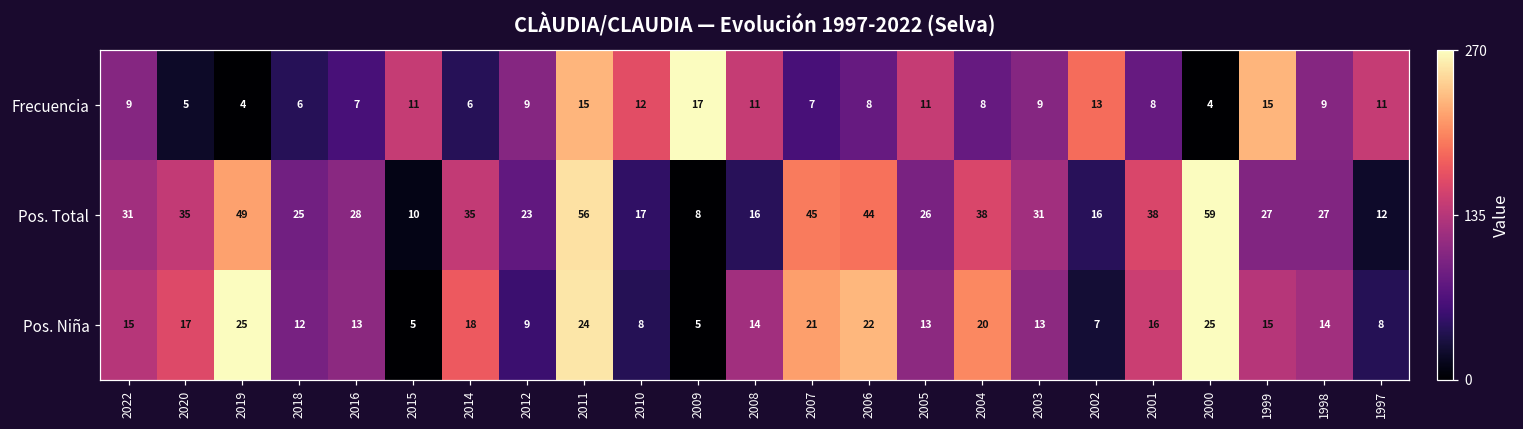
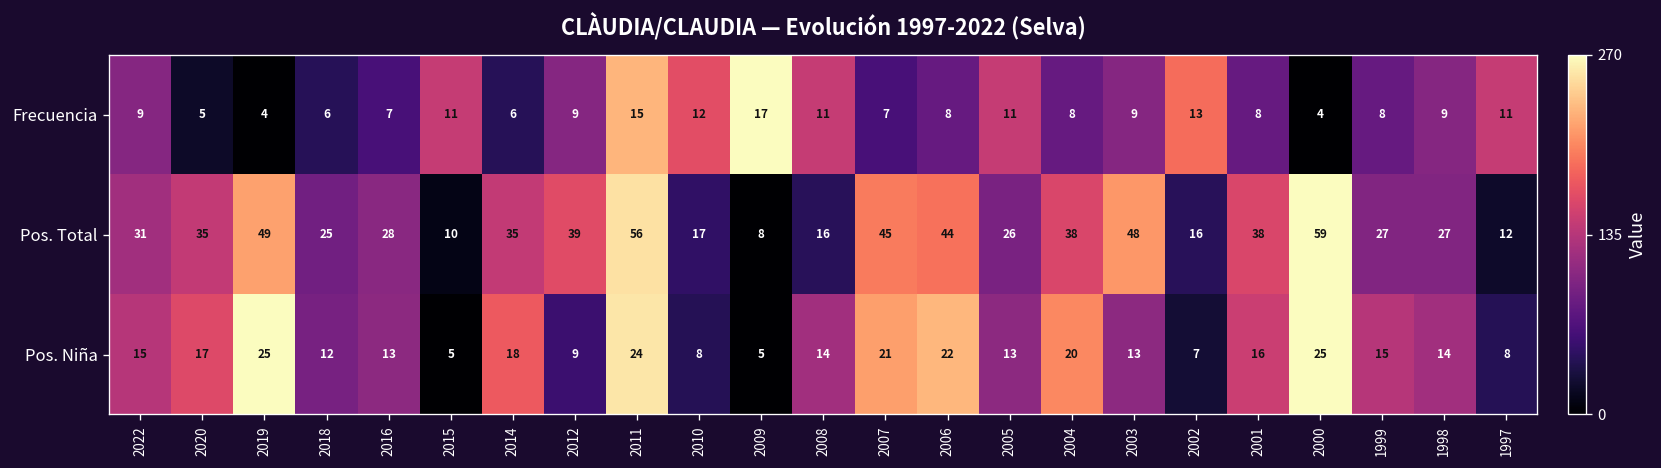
  {
    "Frecuencia": {
      "2022": 9,
      "2020": 5,
      "2019": 4,
      "2018": 6,
      "2016": 7,
      "2015": 11,
      "2014": 6,
      "2012": 9,
      "2011": 15,
      "2010": 12,
      "2009": 17,
      "2008": 11,
      "2007": 7,
      "2006": 8,
      "2005": 11,
      "2004": 8,
      "2003": 9,
      "2002": 13,
      "2001": 8,
      "2000": 4,
-     "1999": 15,
+     "1999": 8,
      "1998": 9,
      "1997": 11
    },
    "Pos. Total": {
      "2022": 31,
      "2020": 35,
      "2019": 49,
      "2018": 25,
      "2016": 28,
      "2015": 10,
      "2014": 35,
-     "2012": 23,
+     "2012": 39,
      "2011": 56,
      "2010": 17,
      "2009": 8,
      "2008": 16,
      "2007": 45,
      "2006": 44,
      "2005": 26,
      "2004": 38,
-     "2003": 31,
+     "2003": 48,
      "2002": 16,
      "2001": 38,
      "2000": 59,
      "1999": 27,
      "1998": 27,
      "1997": 12
    },
    "Pos. Niña": {
      "2022": 15,
      "2020": 17,
      "2019": 25,
      "2018": 12,
      "2016": 13,
      "2015": 5,
      "2014": 18,
      "2012": 9,
      "2011": 24,
      "2010": 8,
      "2009": 5,
      "2008": 14,
      "2007": 21,
      "2006": 22,
      "2005": 13,
      "2004": 20,
      "2003": 13,
      "2002": 7,
      "2001": 16,
      "2000": 25,
      "1999": 15,
      "1998": 14,
      "1997": 8
    }
  }
